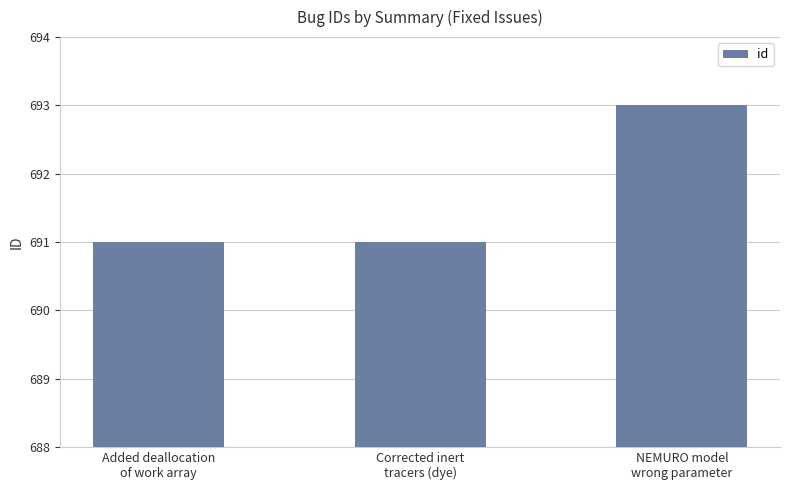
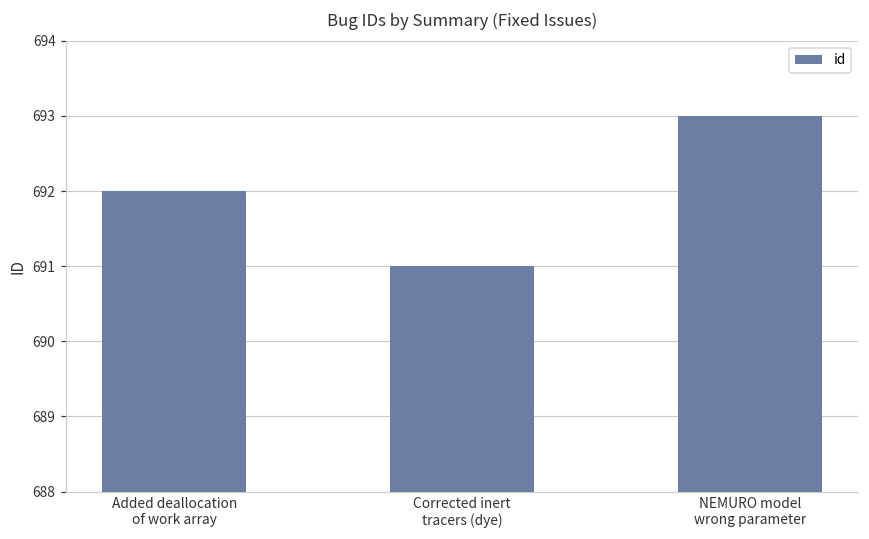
  {
-   "Added deallocation of work array": 691,
+   "Added deallocation of work array": 692,
    "Corrected inert tracers (dye)": 691,
    "NEMURO model wrong parameter": 693
  }
